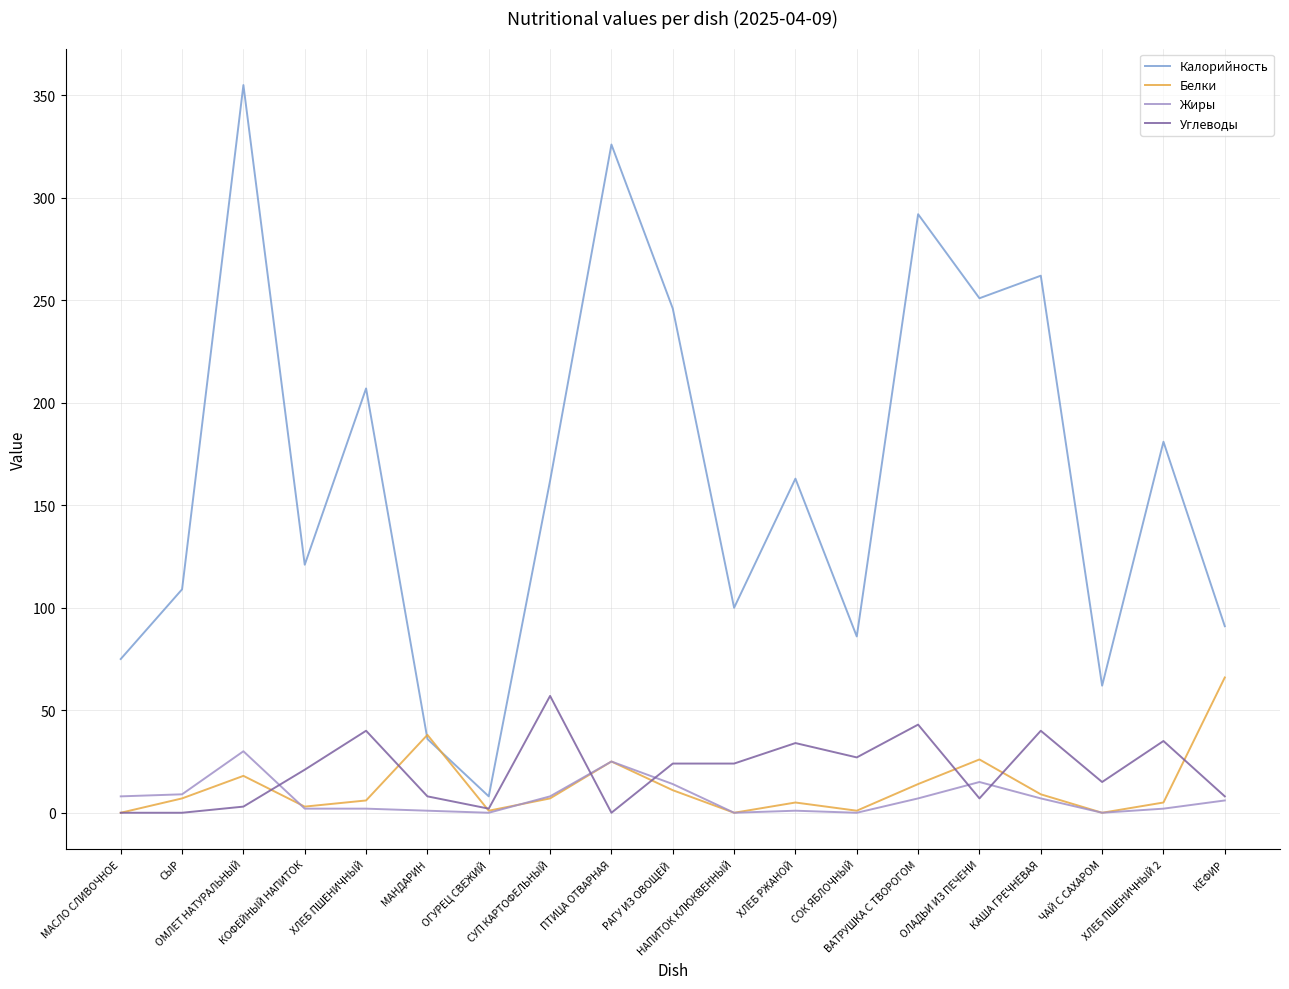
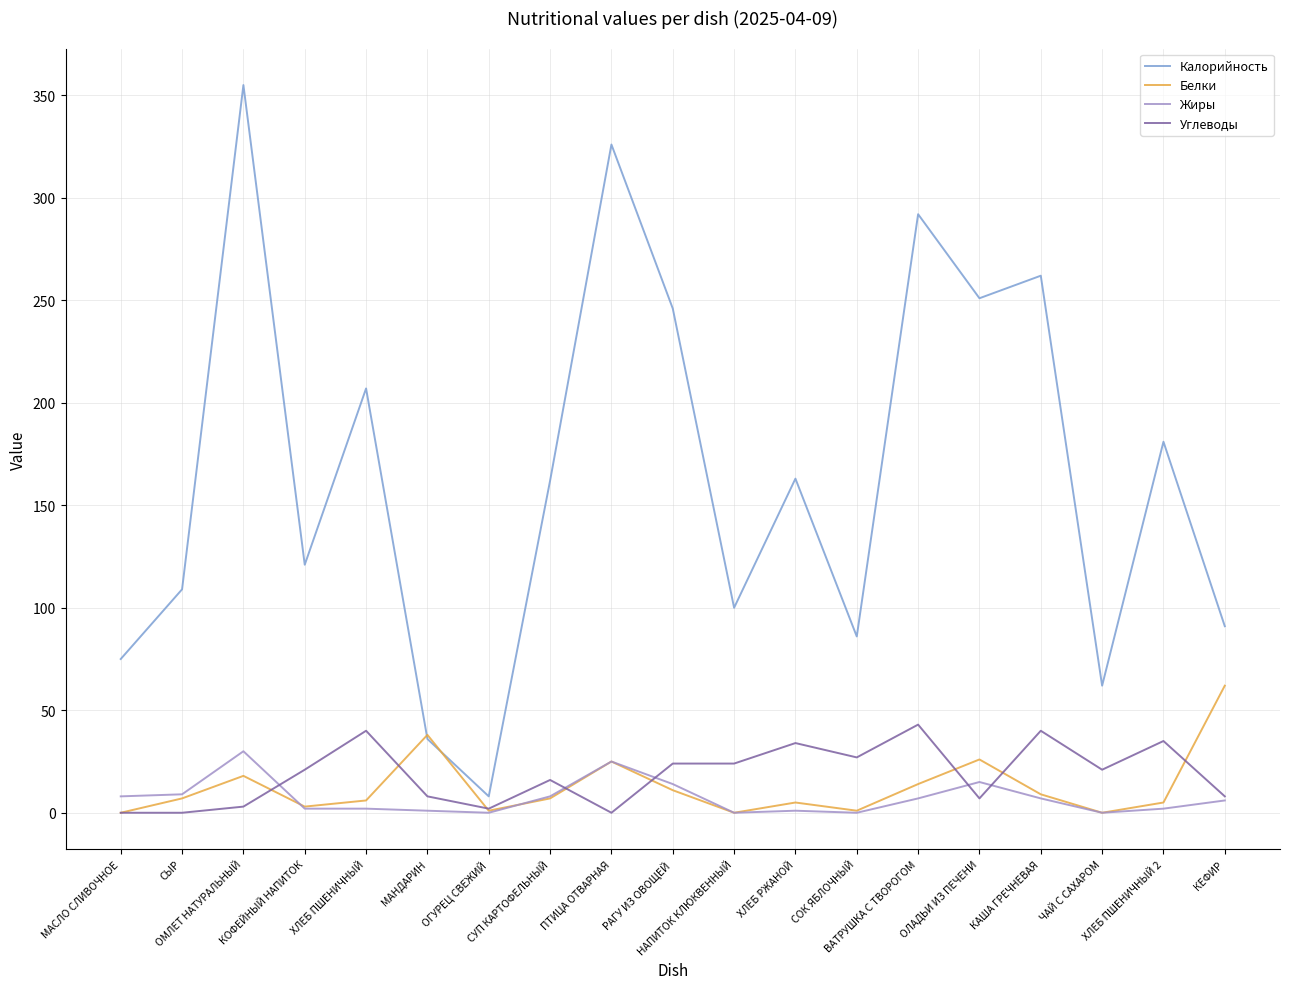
  {
    "Белки": {
      "СЫР": 7,
      "ОМЛЕТ НАТУРАЛЬНЫЙ": 18,
      "ХЛЕБ ПШЕНИЧНЫЙ": 6,
      "МАНДАРИН": 38,
      "РАГУ ИЗ ОВОЩЕЙ": 11,
      "ХЛЕБ РЖАНОЙ": 5,
      "ВАТРУШКА С ТВОРОГОМ": 14,
      "ОЛАДЬИ ИЗ ПЕЧЕНИ": 26,
      "КАША ГРЕЧНЕВАЯ": 9,
      "ХЛЕБ ПШЕНИЧНЫЙ 2": 5,
-     "КЕФИР": 66
+     "КЕФИР": 62
    },
    "Углеводы": {
      "СЫР": 0,
      "ОМЛЕТ НАТУРАЛЬНЫЙ": 3,
      "КОФЕЙНЫЙ НАПИТОК": 21,
      "ХЛЕБ ПШЕНИЧНЫЙ": 40,
      "МАНДАРИН": 8,
-     "СУП КАРТОФЕЛЬНЫЙ": 57,
+     "СУП КАРТОФЕЛЬНЫЙ": 16,
      "ПТИЦА ОТВАРНАЯ": 0,
      "РАГУ ИЗ ОВОЩЕЙ": 24,
      "НАПИТОК КЛЮКВЕННЫЙ": 24,
      "ХЛЕБ РЖАНОЙ": 34,
      "СОК ЯБЛОЧНЫЙ": 27,
      "ВАТРУШКА С ТВОРОГОМ": 43,
      "ОЛАДЬИ ИЗ ПЕЧЕНИ": 7,
      "КАША ГРЕЧНЕВАЯ": 40,
-     "ЧАЙ С САХАРОМ": 15,
+     "ЧАЙ С САХАРОМ": 21,
      "ХЛЕБ ПШЕНИЧНЫЙ 2": 35,
      "КЕФИР": 8
    }
  }
